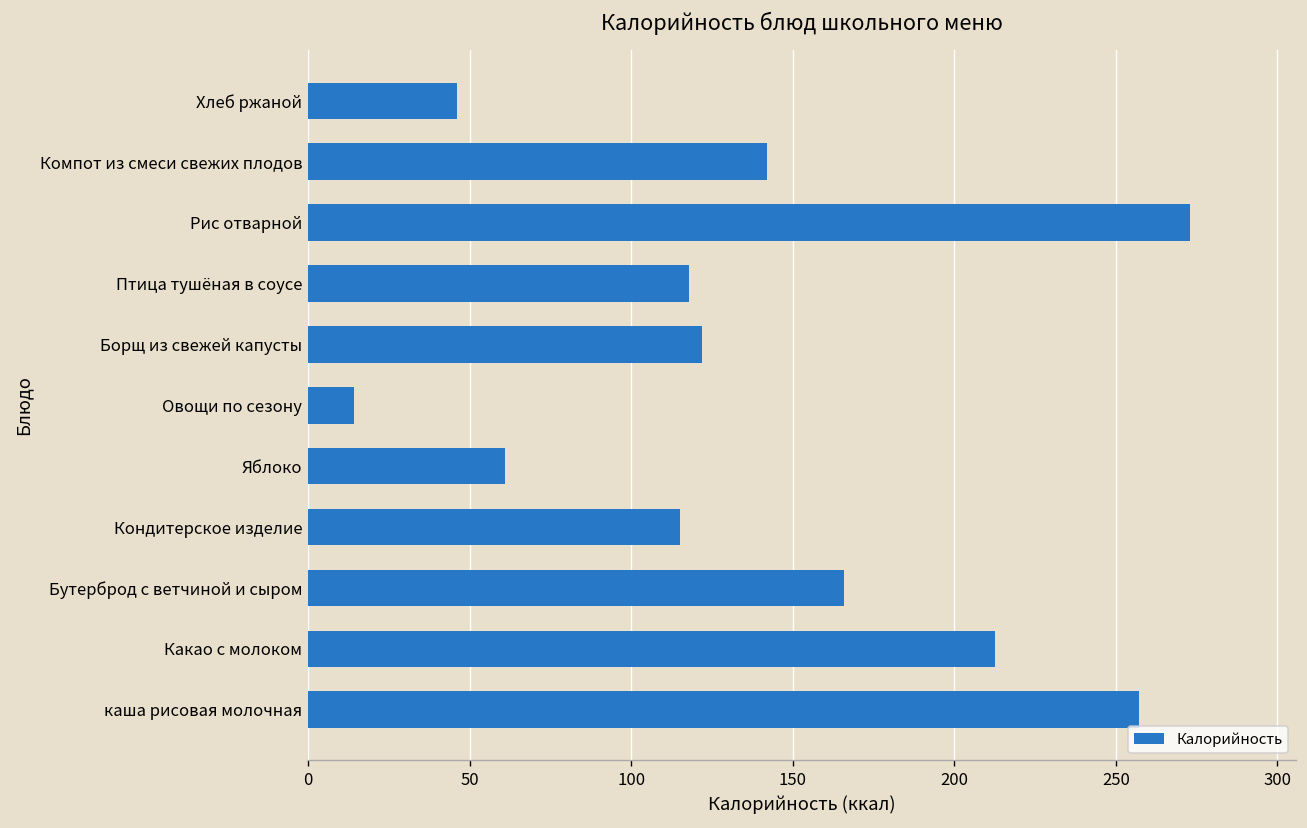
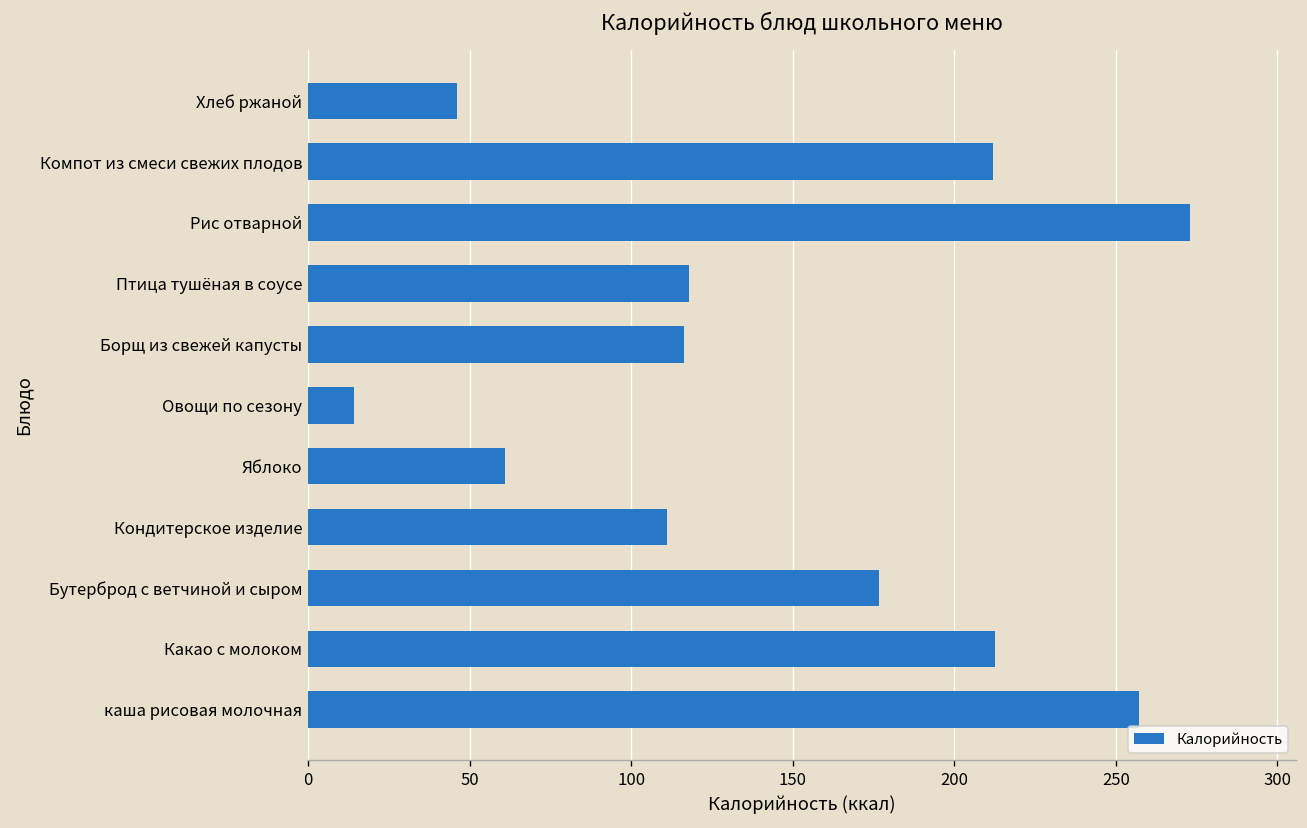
  {
    "Хлеб ржаной": 46,
-   "Компот из смеси свежих плодов": 142,
+   "Компот из смеси свежих плодов": 212,
    "Рис отварной": 273,
    "Птица тушёная в соусе": 118,
-   "Борщ из свежей капусты": 122,
+   "Борщ из свежей капусты": 117,
    "Овощи по сезону": 14,
    "Яблоко": 61,
-   "Кондитерское изделие": 115,
-   "Бутерброд с ветчиной и сыром": 166,
+   "Кондитерское изделие": 111,
+   "Бутерброд с ветчиной и сыром": 177,
    "Какао с молоком": 213,
    "каша рисовая молочная": 257
  }
